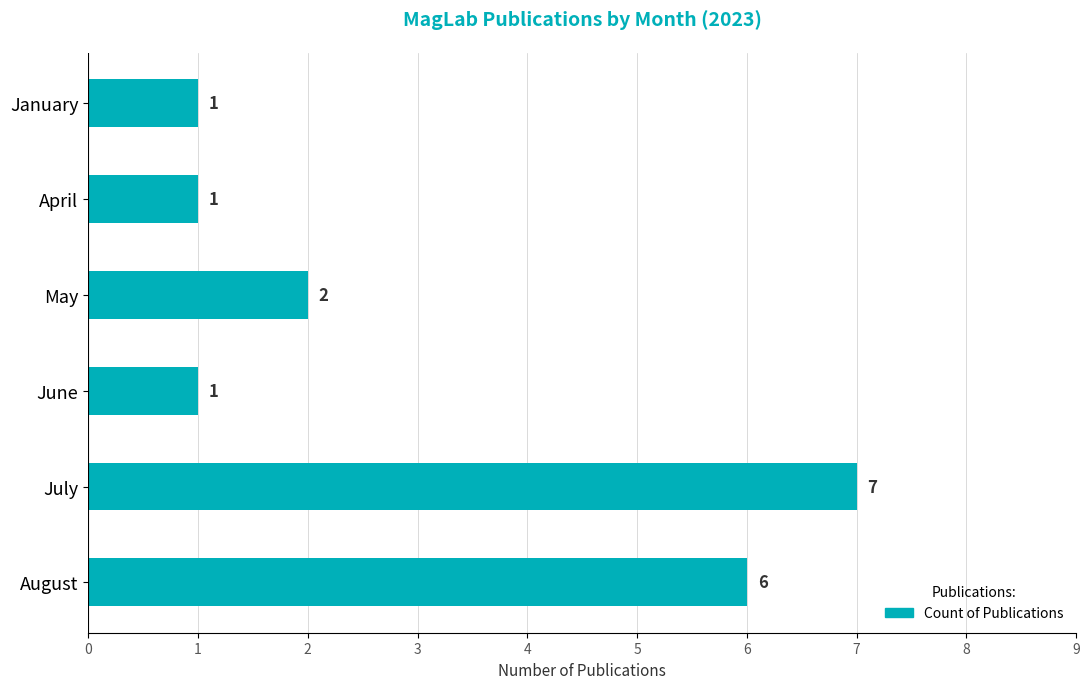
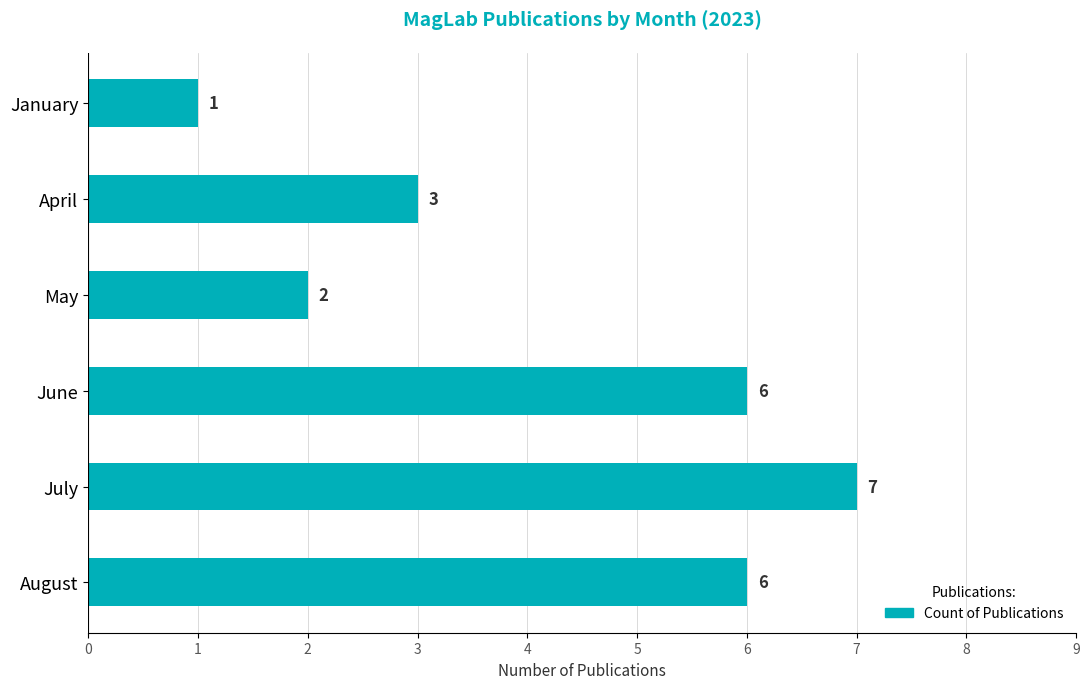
  {
    "January": 1,
-   "April": 1,
+   "April": 3,
    "May": 2,
-   "June": 1,
+   "June": 6,
    "July": 7,
    "August": 6
  }
